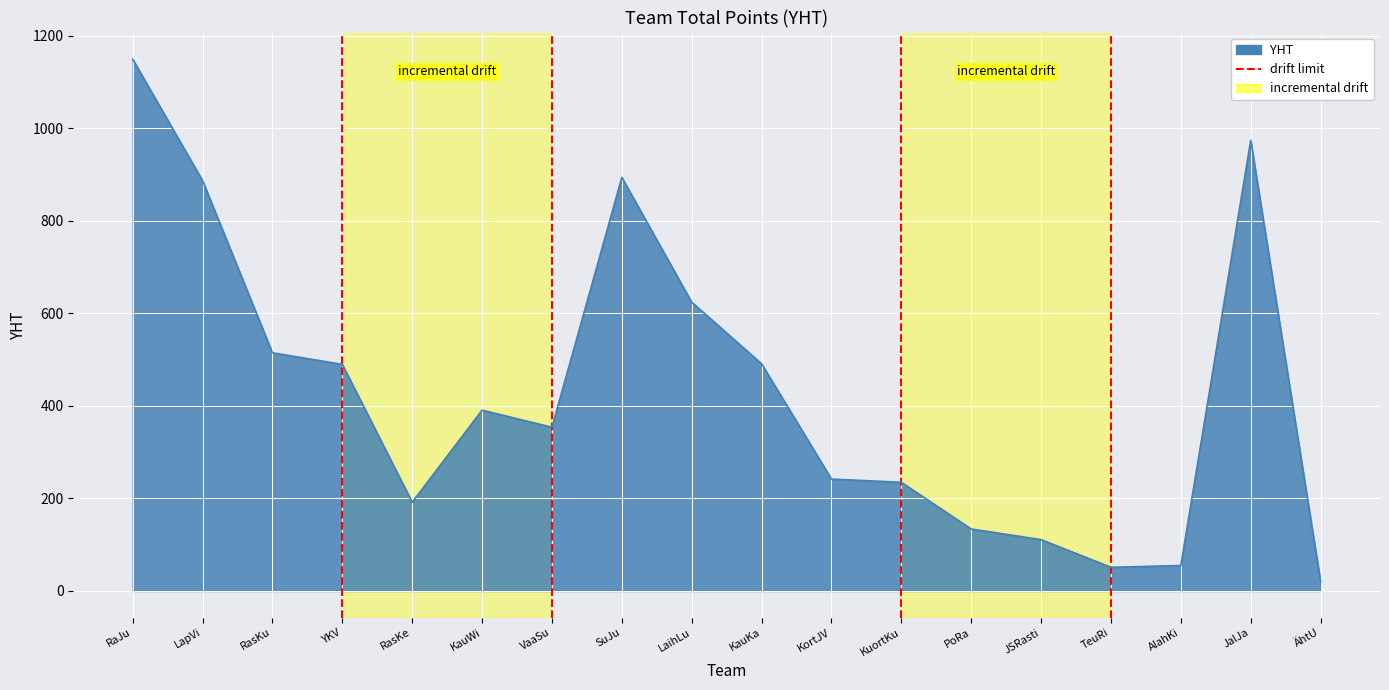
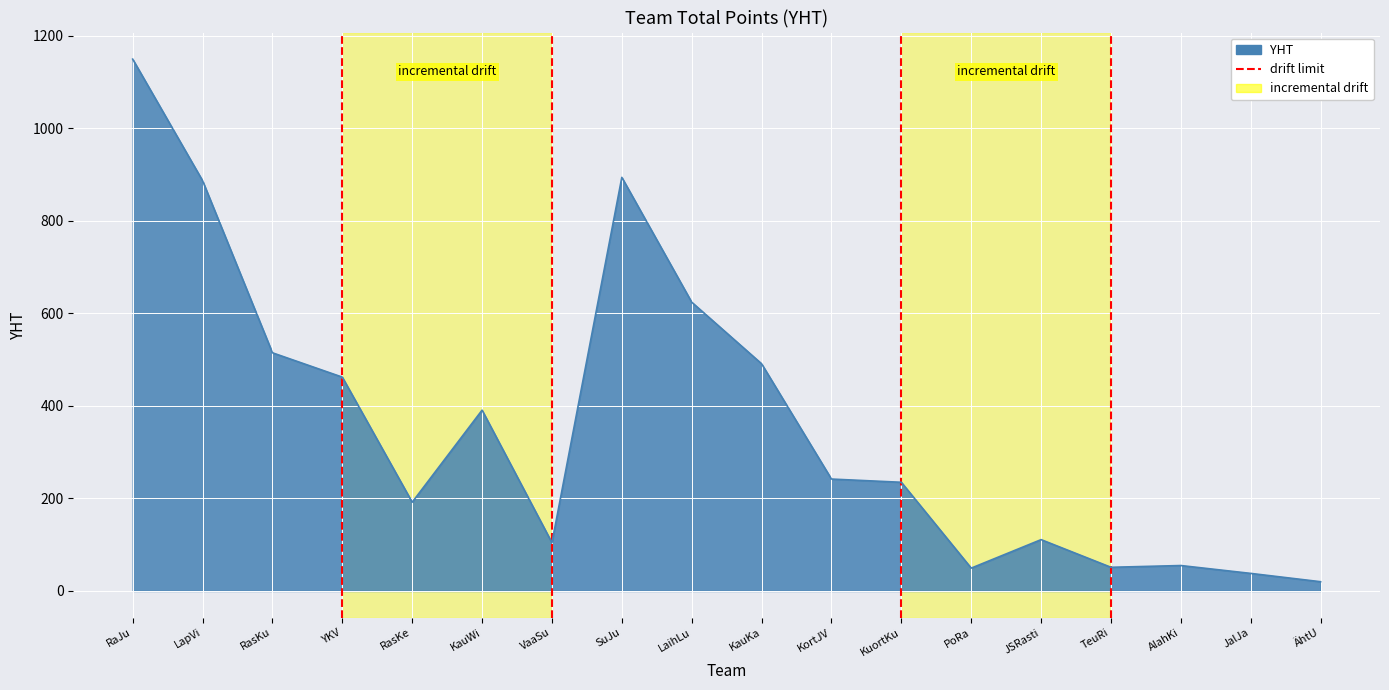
  {
    "RaJu": 1150,
    "LapVi": 890,
    "RasKu": 510,
-   "YKV": 490,
+   "YKV": 460,
    "RasKe": 190,
    "KauWi": 390,
-   "VaaSu": 350,
+   "VaaSu": 100,
    "SuJu": 890,
    "LaihLu": 620,
    "KauKa": 490,
    "KortJV": 240,
    "KuortKu": 240,
-   "PoRa": 130,
+   "PoRa": 50,
    "JSRasti": 110,
    "TeuRi": 50,
    "AlahKi": 60,
-   "JalJa": 970,
+   "JalJa": 40,
    "ÄhtU": 20
  }
